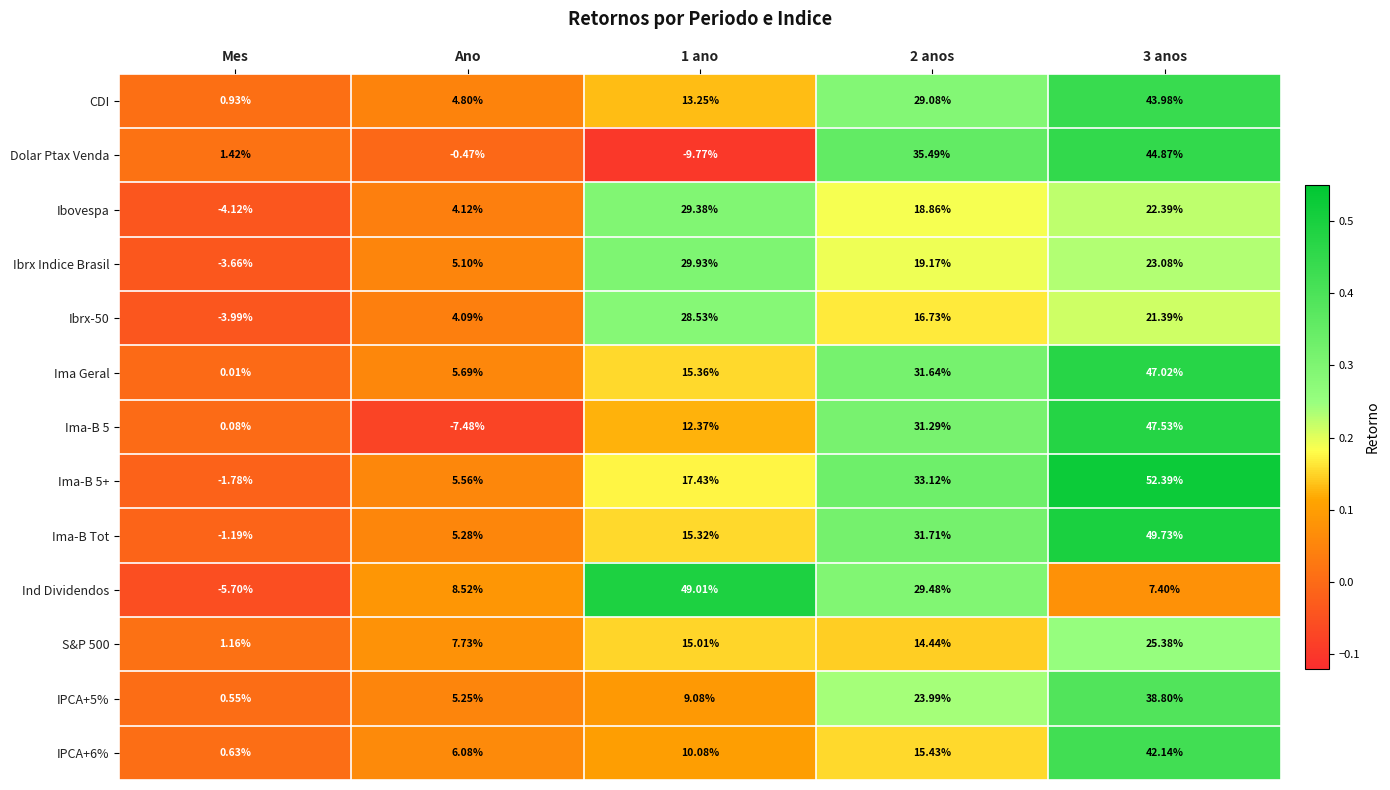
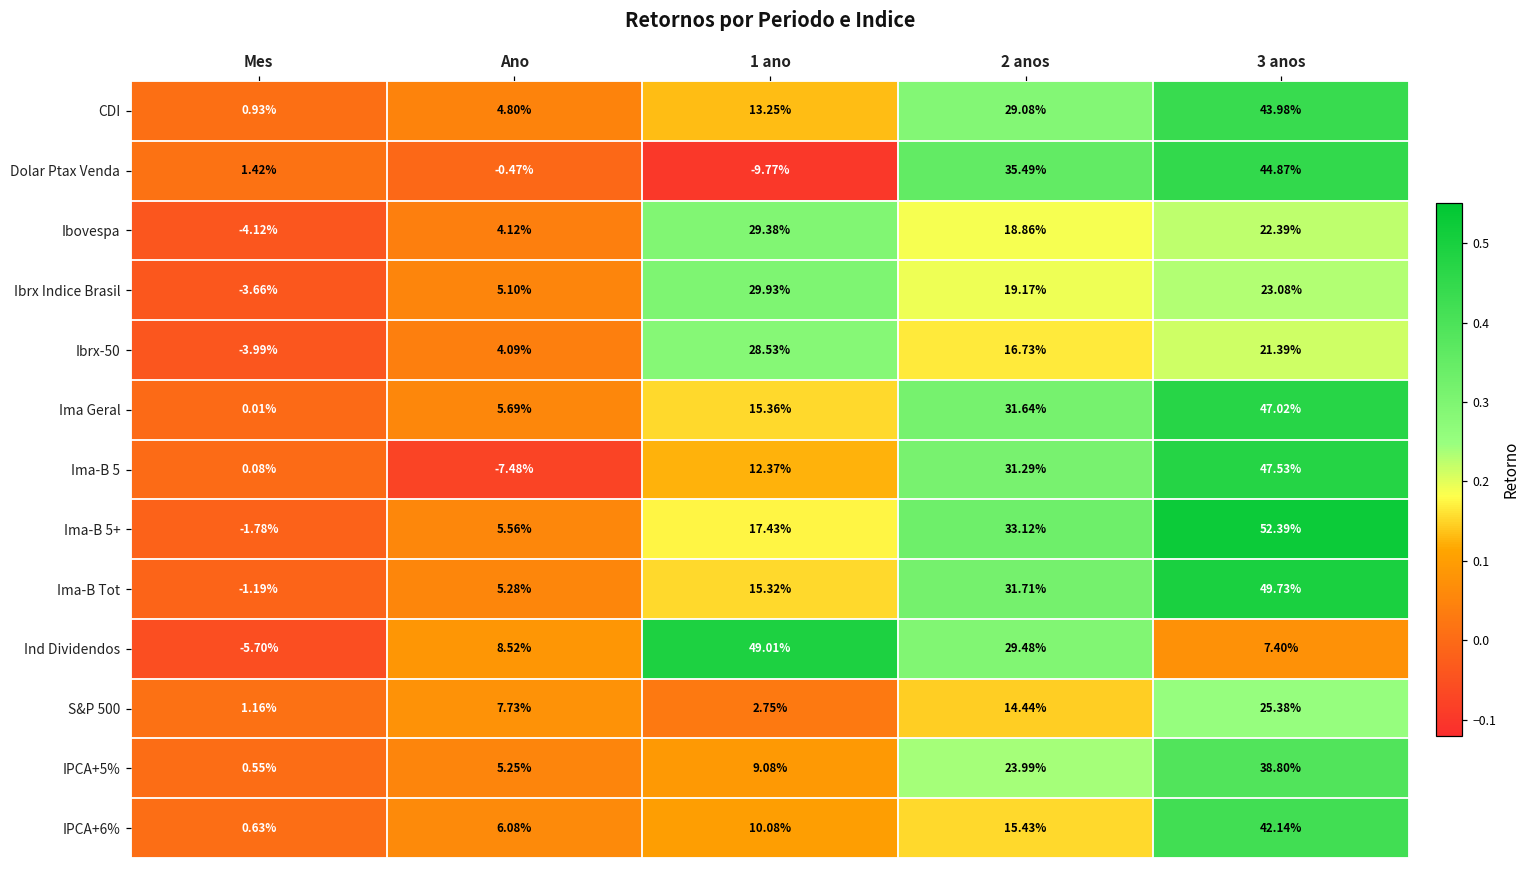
  {
    "CDI": {
      "Mes": "0.93%",
      "Ano": "4.80%",
      "1 ano": "13.25%",
      "2 anos": "29.08%",
      "3 anos": "43.98%"
    },
    "Dolar Ptax Venda": {
      "Mes": "1.42%",
      "Ano": "-0.47%",
      "1 ano": "-9.77%",
      "2 anos": "35.49%",
      "3 anos": "44.87%"
    },
    "Ibovespa": {
      "Mes": "-4.12%",
      "Ano": "4.12%",
      "1 ano": "29.38%",
      "2 anos": "18.86%",
      "3 anos": "22.39%"
    },
    "Ibrx Indice Brasil": {
      "Mes": "-3.66%",
      "Ano": "5.10%",
      "1 ano": "29.93%",
      "2 anos": "19.17%",
      "3 anos": "23.08%"
    },
    "Ibrx-50": {
      "Mes": "-3.99%",
      "Ano": "4.09%",
      "1 ano": "28.53%",
      "2 anos": "16.73%",
      "3 anos": "21.39%"
    },
    "Ima Geral": {
      "Mes": "0.01%",
      "Ano": "5.69%",
      "1 ano": "15.36%",
      "2 anos": "31.64%",
      "3 anos": "47.02%"
    },
    "Ima-B 5": {
      "Mes": "0.08%",
      "Ano": "-7.48%",
      "1 ano": "12.37%",
      "2 anos": "31.29%",
      "3 anos": "47.53%"
    },
    "Ima-B 5+": {
      "Mes": "-1.78%",
      "Ano": "5.56%",
      "1 ano": "17.43%",
      "2 anos": "33.12%",
      "3 anos": "52.39%"
    },
    "Ima-B Tot": {
      "Mes": "-1.19%",
      "Ano": "5.28%",
      "1 ano": "15.32%",
      "2 anos": "31.71%",
      "3 anos": "49.73%"
    },
    "Ind Dividendos": {
      "Mes": "-5.70%",
      "Ano": "8.52%",
      "1 ano": "49.01%",
      "2 anos": "29.48%",
      "3 anos": "7.40%"
    },
    "S&P 500": {
      "Mes": "1.16%",
      "Ano": "7.73%",
-     "1 ano": "15.01%",
+     "1 ano": "2.75%",
      "2 anos": "14.44%",
      "3 anos": "25.38%"
    },
    "IPCA+5%": {
      "Mes": "0.55%",
      "Ano": "5.25%",
      "1 ano": "9.08%",
      "2 anos": "23.99%",
      "3 anos": "38.80%"
    },
    "IPCA+6%": {
      "Mes": "0.63%",
      "Ano": "6.08%",
      "1 ano": "10.08%",
      "2 anos": "15.43%",
      "3 anos": "42.14%"
    }
  }
